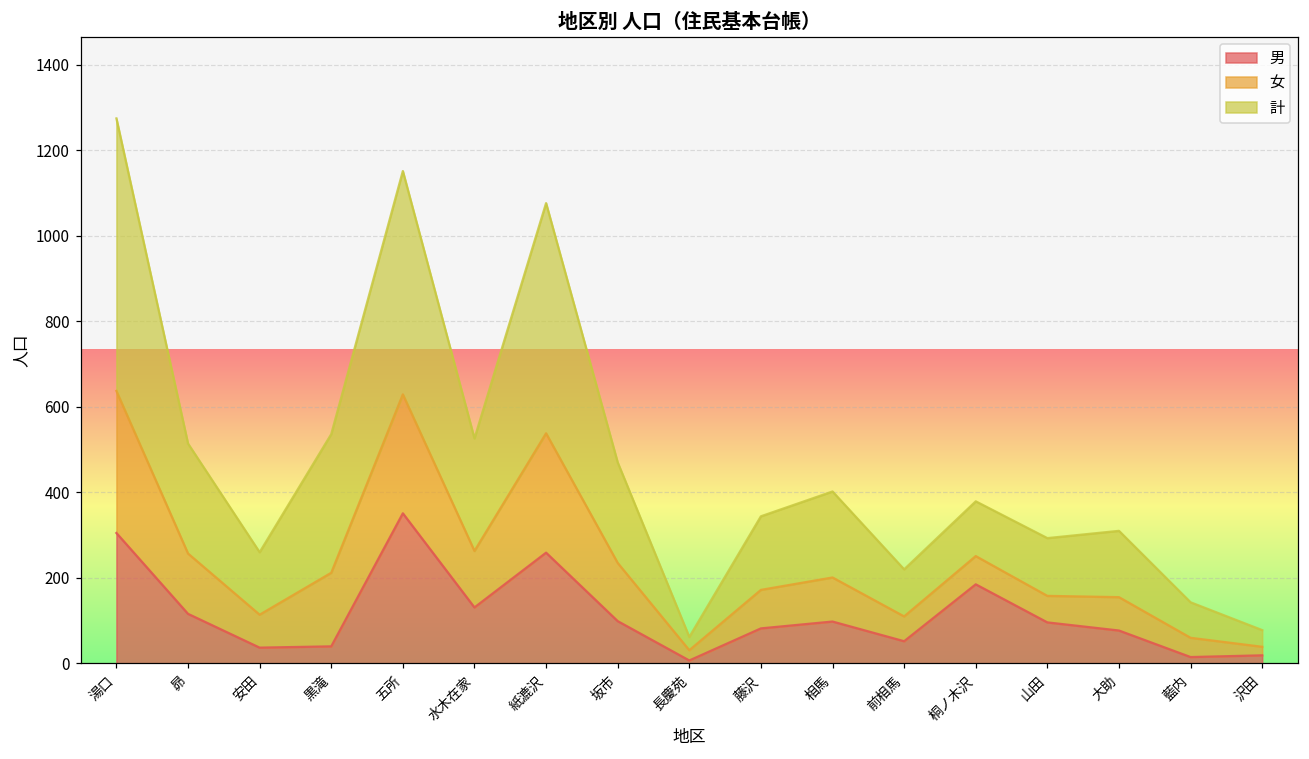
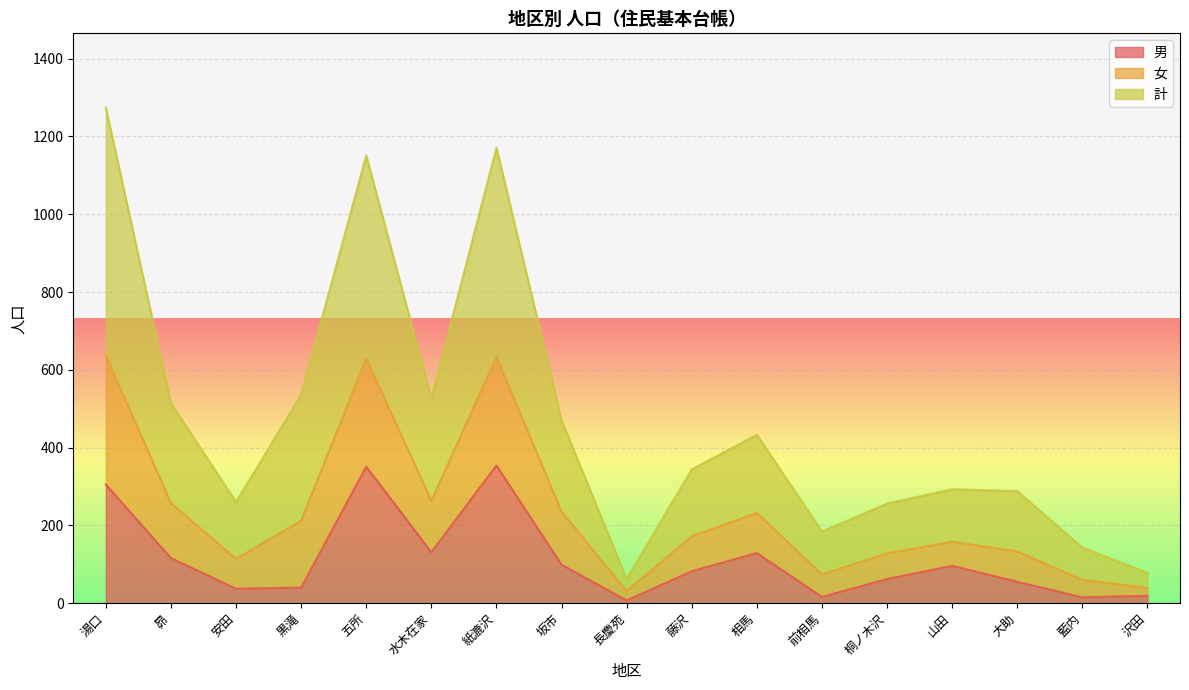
  {
    "男": {
      "湯口": 310,
      "昴": 120,
      "安田": 40,
      "黒滝": 40,
      "五所": 350,
      "水木在家": 130,
-     "紙漉沢": 260,
+     "紙漉沢": 350,
      "坂市": 100,
      "長慶苑": 10,
      "藤沢": 80,
-     "相馬": 100,
-     "前相馬": 50,
-     "桐ノ木沢": 190,
+     "相馬": 130,
+     "前相馬": 20,
+     "桐ノ木沢": 60,
      "山田": 100,
-     "大助": 80,
+     "大助": 60,
      "藍内": 20,
      "沢田": 20
    }
  }
